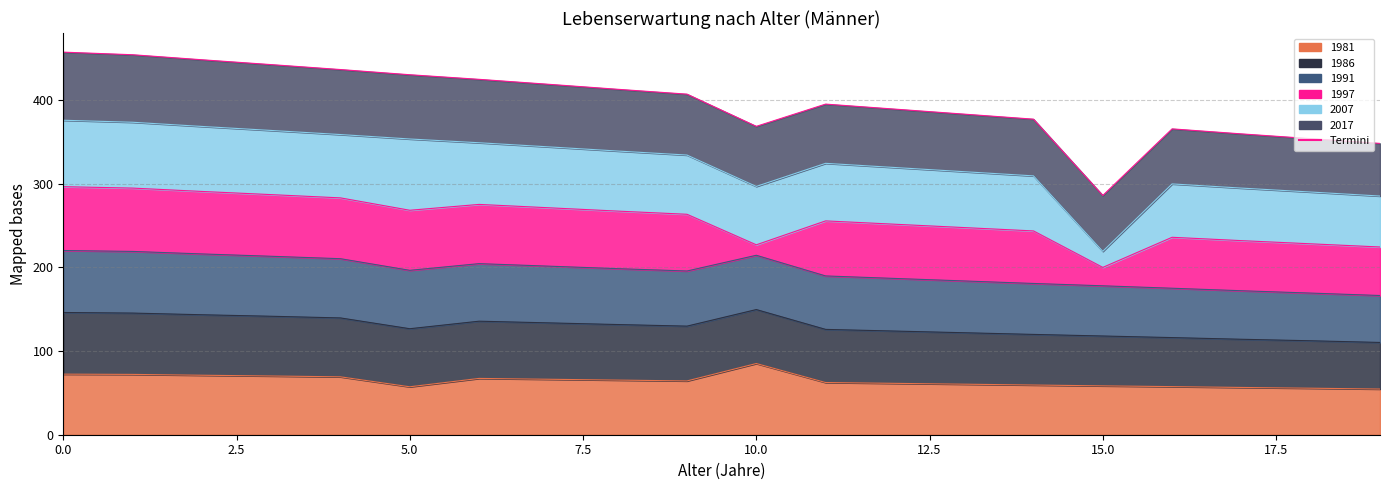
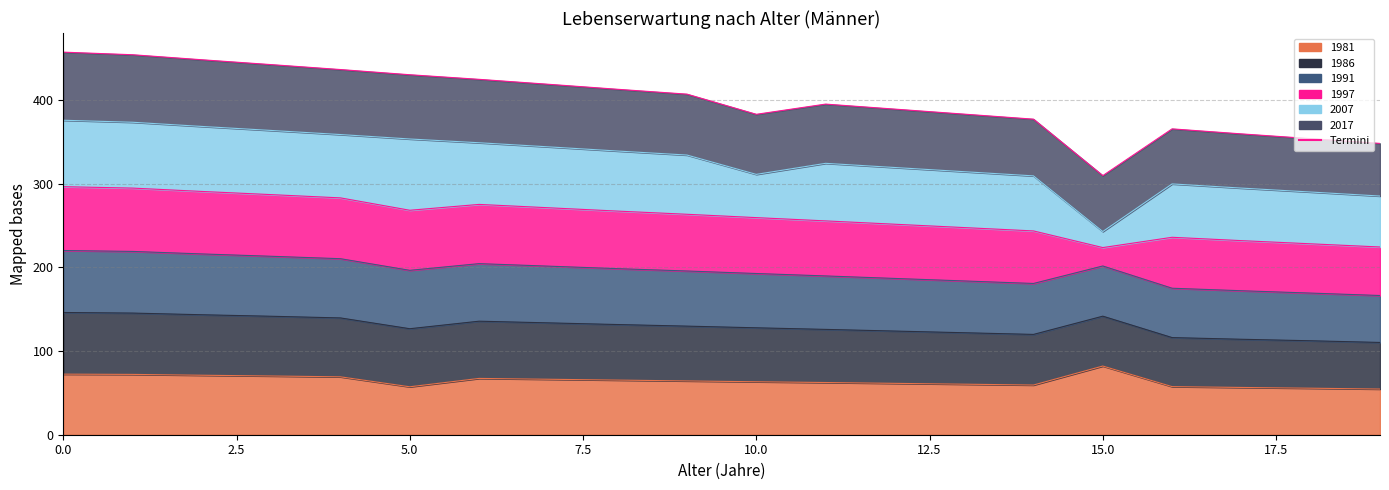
  {
    "1981": {
      "0.0": 70,
      "5.0": 60,
-     "10.0": 90,
-     "15.0": 60
+     "10.0": 60,
+     "15.0": 80
    },
    "1997": {
      "0.0": 80,
      "5.0": 70,
-     "10.0": 10,
+     "10.0": 70,
      "15.0": 20
    },
    "2007": {
      "0.0": 80,
      "5.0": 90,
-     "10.0": 70,
+     "10.0": 50,
      "15.0": 20
    }
  }
